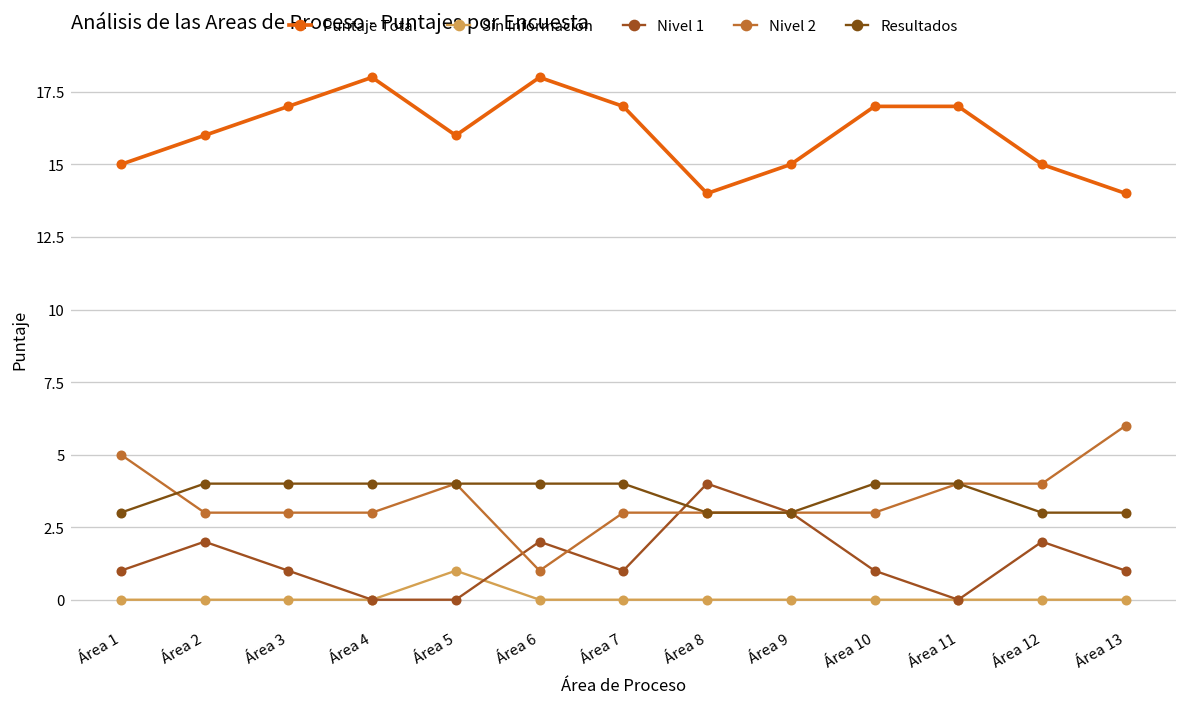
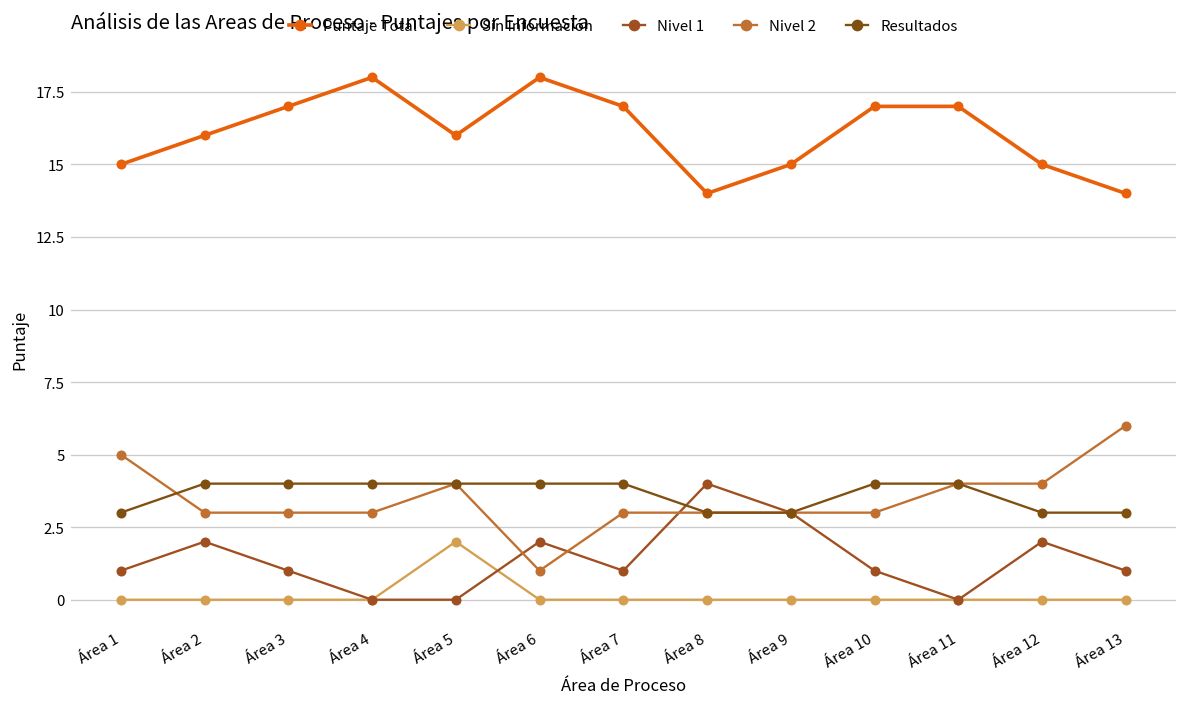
  {
    "Sin Información": {
      "Área 1": 0,
      "Área 2": 0,
      "Área 3": 0,
-     "Área 5": 1,
+     "Área 5": 2,
      "Área 6": 0,
      "Área 7": 0,
      "Área 8": 0,
      "Área 9": 0,
      "Área 10": 0,
      "Área 12": 0,
      "Área 13": 0
    }
  }
